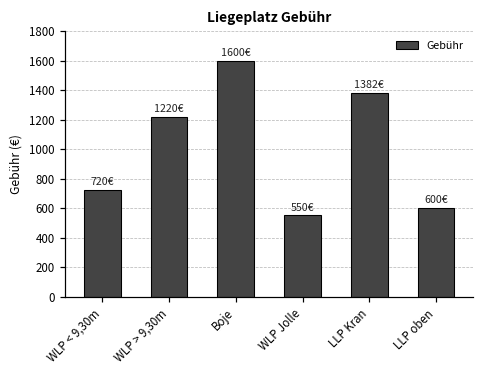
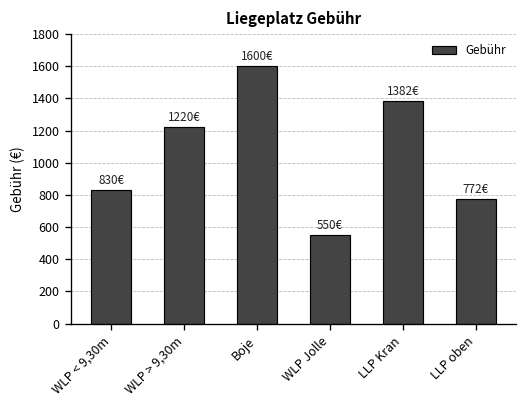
  {
-   "WLP < 9,30m": "720€",
+   "WLP < 9,30m": "830€",
    "WLP > 9,30m": "1220€",
    "Boje": "1600€",
    "WLP Jolle": "550€",
    "LLP Kran": "1382€",
-   "LLP oben": "600€"
+   "LLP oben": "772€"
  }
